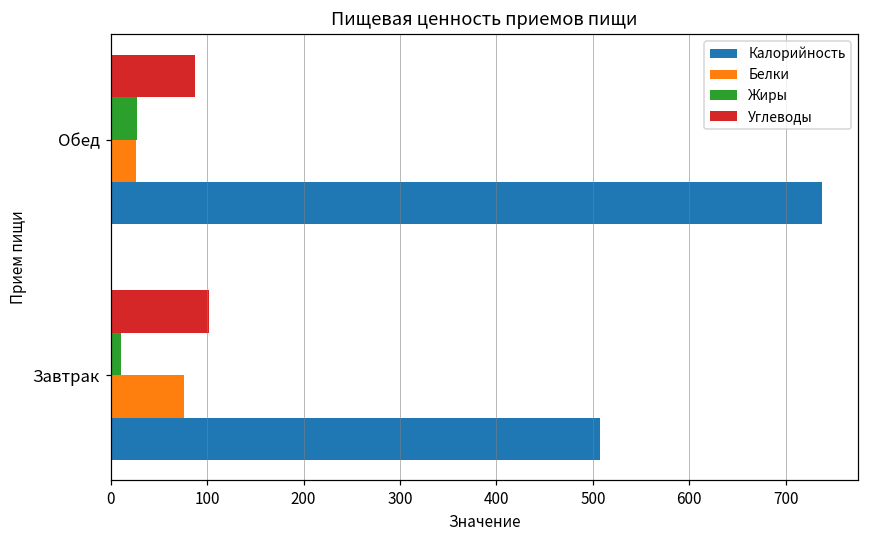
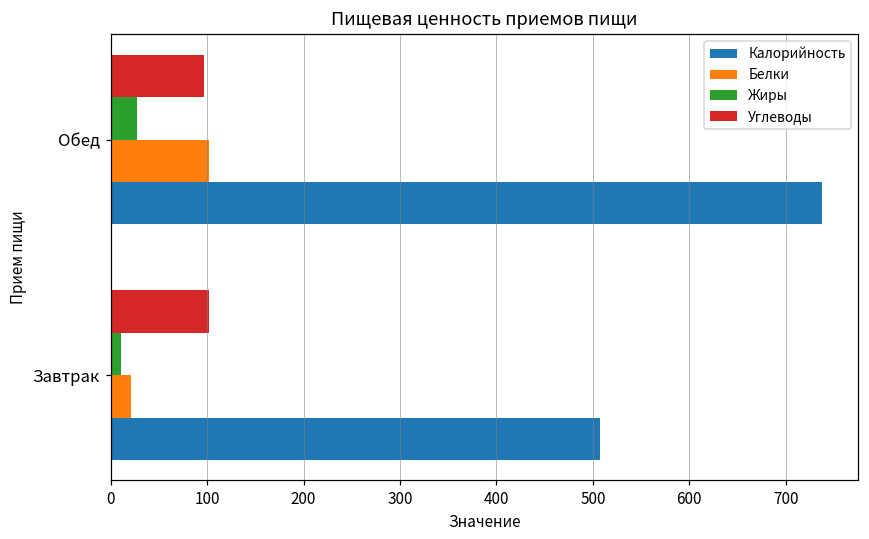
  {
    "Калорийность": {
      "Обед": 740,
      "Завтрак": 510
    },
    "Белки": {
-     "Обед": 30,
-     "Завтрак": 80
+     "Обед": 100,
+     "Завтрак": 20
    },
    "Жиры": {
      "Обед": 30,
      "Завтрак": 10
    },
    "Углеводы": {
-     "Обед": 90,
+     "Обед": 100,
      "Завтрак": 100
    }
  }
